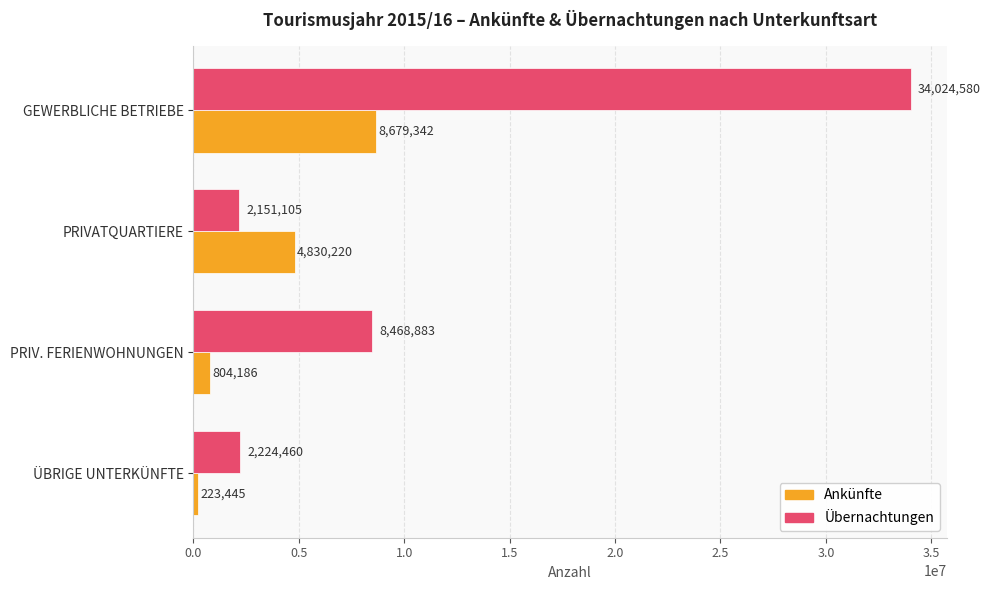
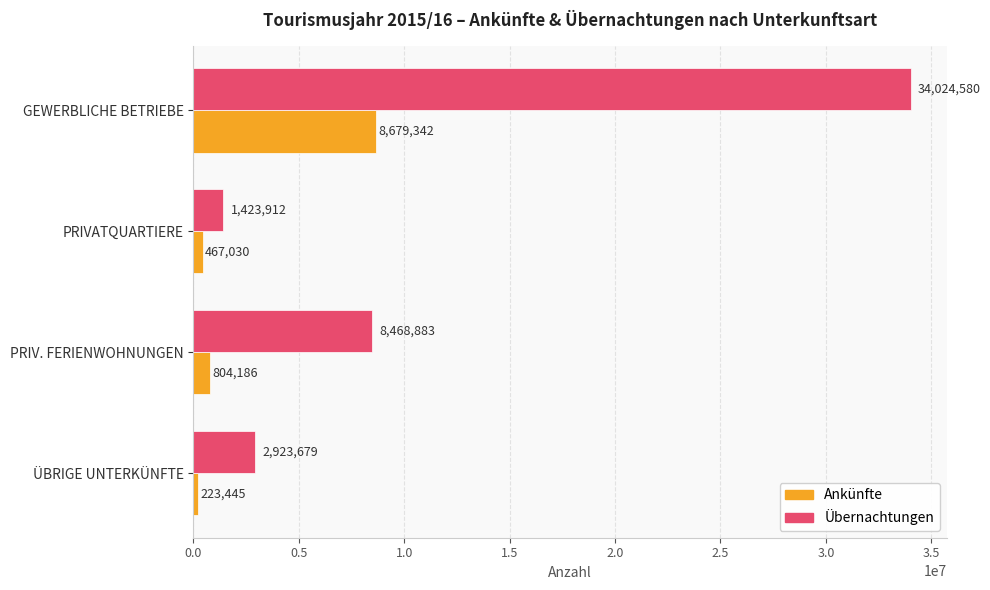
  {
    "Ankünfte": {
      "GEWERBLICHE BETRIEBE": "8,679,342",
-     "PRIVATQUARTIERE": "4,830,220",
+     "PRIVATQUARTIERE": "467,030",
      "PRIV. FERIENWOHNUNGEN": "804,186",
      "ÜBRIGE UNTERKÜNFTE": "223,445"
    },
    "Übernachtungen": {
      "GEWERBLICHE BETRIEBE": "34,024,580",
-     "PRIVATQUARTIERE": "2,151,105",
+     "PRIVATQUARTIERE": "1,423,912",
      "PRIV. FERIENWOHNUNGEN": "8,468,883",
-     "ÜBRIGE UNTERKÜNFTE": "2,224,460"
+     "ÜBRIGE UNTERKÜNFTE": "2,923,679"
    }
  }
